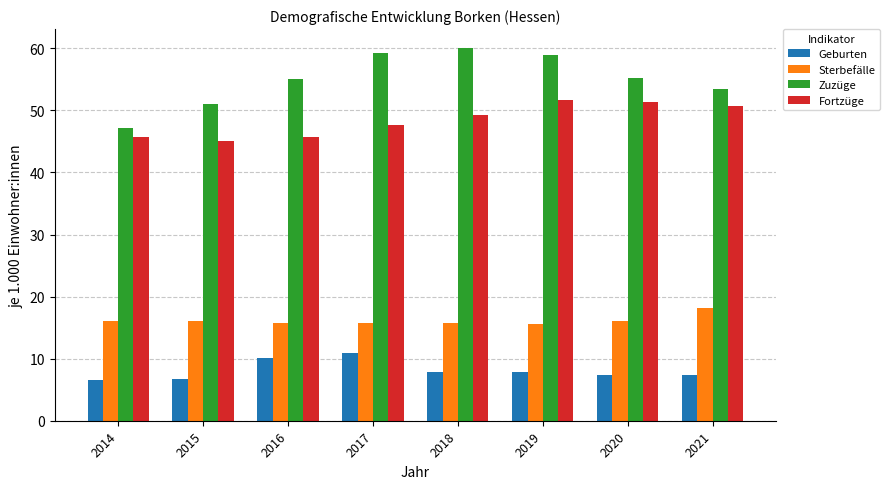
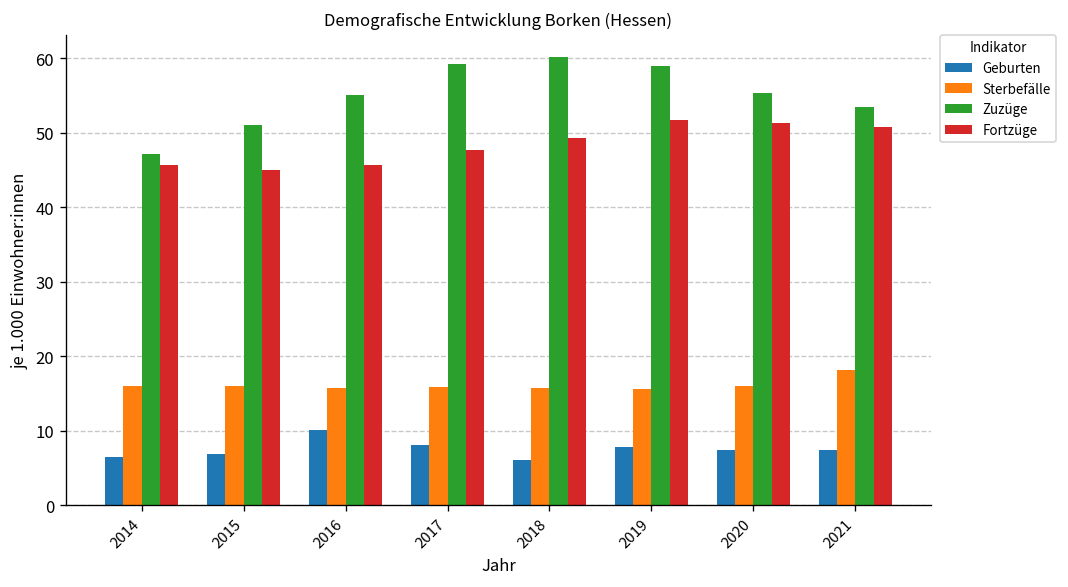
  {
    "Geburten": {
      "2014": 7,
      "2015": 7,
      "2016": 10,
-     "2017": 11,
-     "2018": 8,
+     "2017": 8,
+     "2018": 6,
      "2019": 8,
      "2020": 7,
      "2021": 7
    },
    "Sterbefälle": {
      "2014": 16,
      "2015": 16,
      "2016": 16,
      "2017": 16,
      "2018": 16,
      "2019": 16,
      "2020": 16,
      "2021": 18
    },
    "Zuzüge": {
      "2014": 47,
      "2015": 51,
      "2016": 55,
      "2017": 59,
      "2018": 60,
      "2019": 59,
      "2020": 55,
      "2021": 54
    },
    "Fortzüge": {
      "2014": 46,
      "2015": 45,
      "2016": 46,
      "2017": 48,
      "2018": 49,
      "2019": 52,
      "2020": 51,
      "2021": 51
    }
  }
